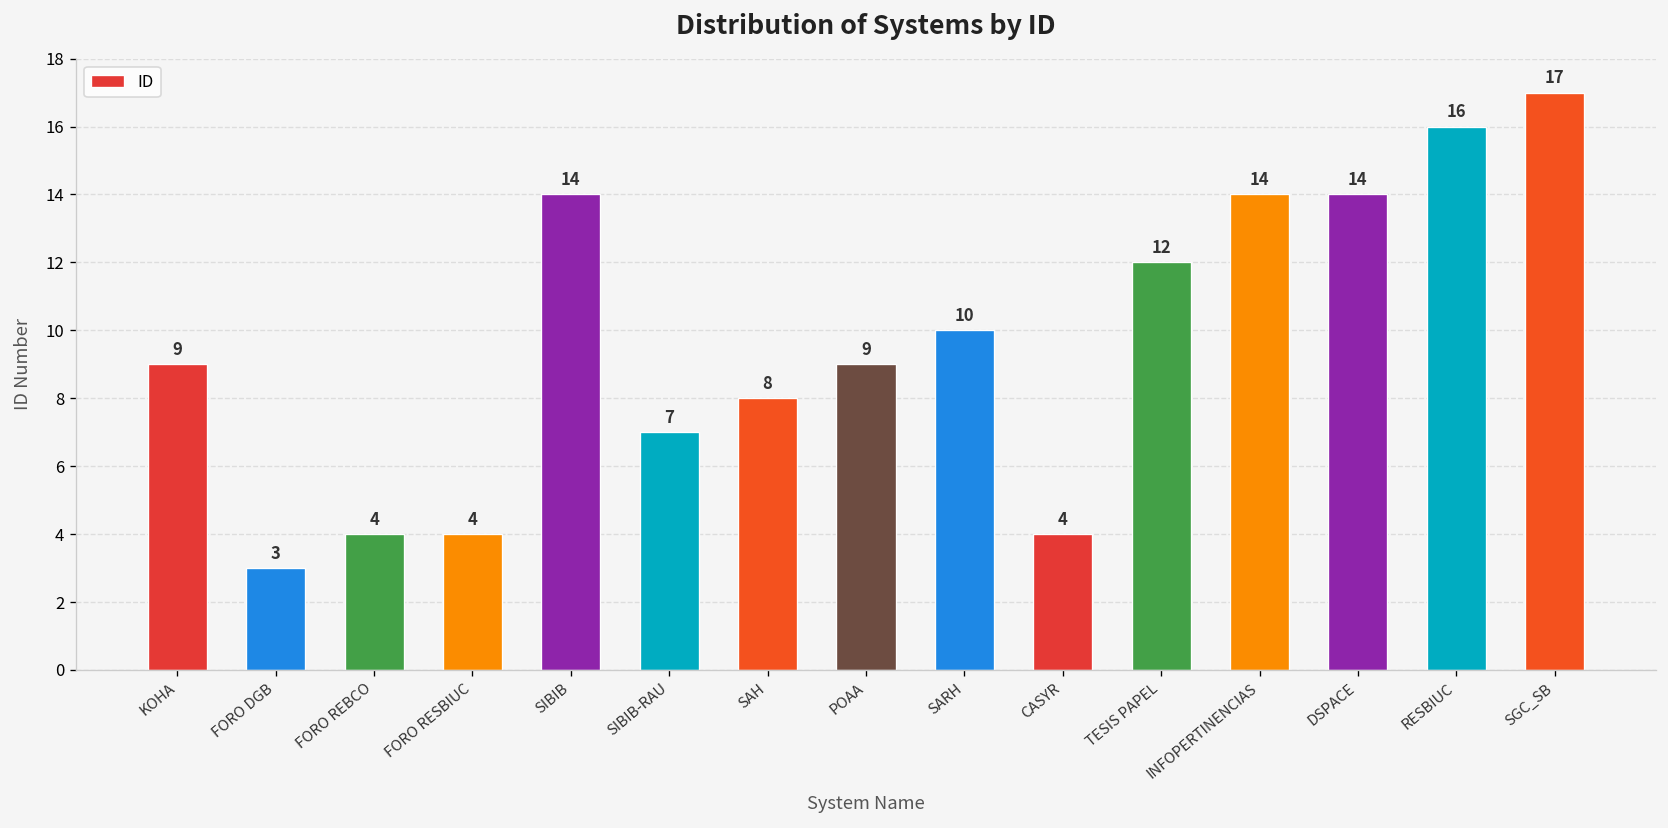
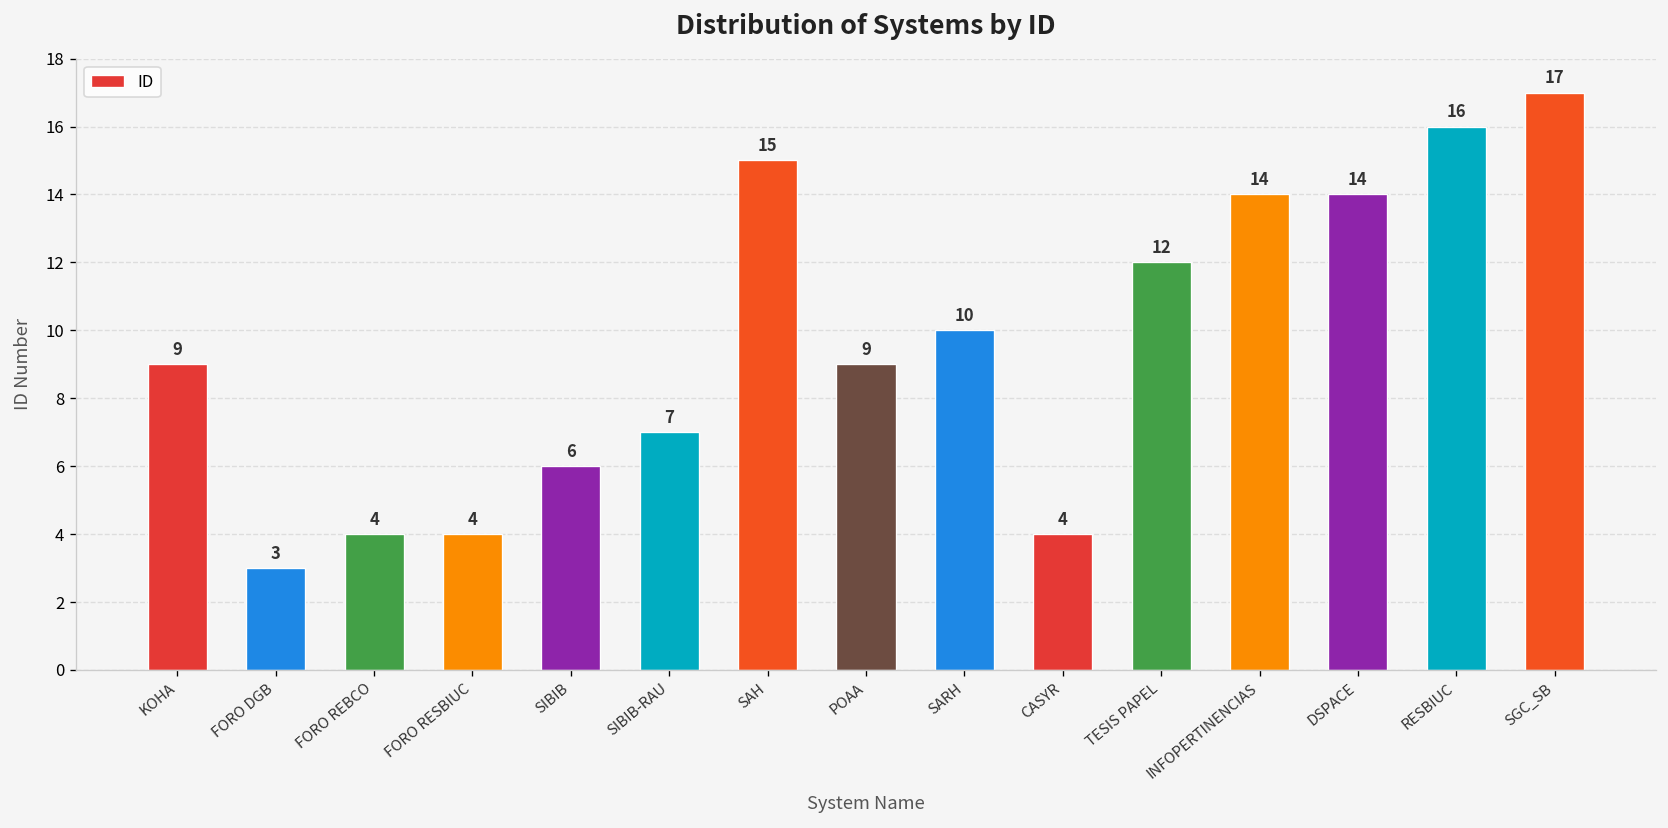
  {
    "KOHA": 9,
    "FORO DGB": 3,
    "FORO REBCO": 4,
    "FORO RESBIUC": 4,
-   "SIBIB": 14,
+   "SIBIB": 6,
    "SIBIB-RAU": 7,
-   "SAH": 8,
+   "SAH": 15,
    "POAA": 9,
    "SARH": 10,
    "CASYR": 4,
    "TESIS PAPEL": 12,
    "INFOPERTINENCIAS": 14,
    "DSPACE": 14,
    "RESBIUC": 16,
    "SGC_SB": 17
  }
